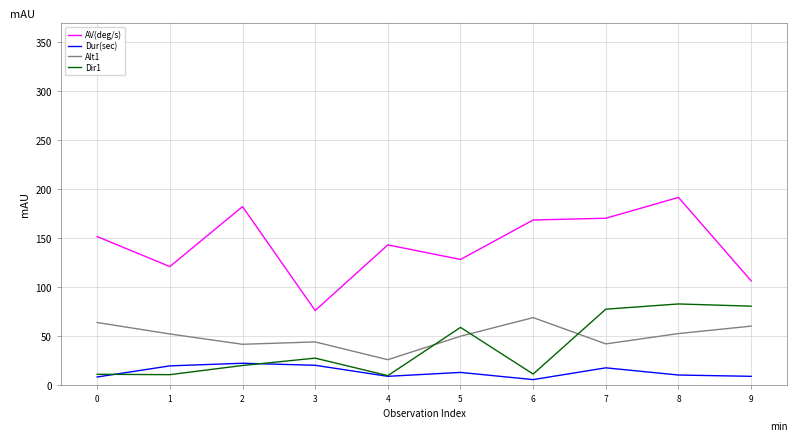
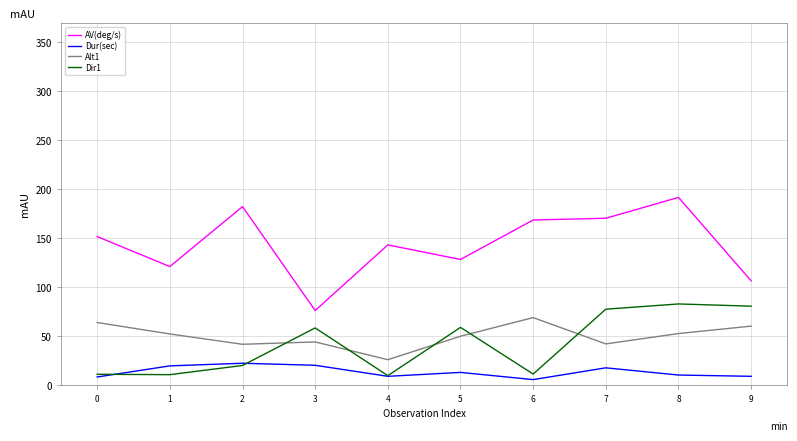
  {
    "AV(deg/s)": {
      "0": 150,
      "1": 120,
      "2": 180,
      "3": 80,
      "4": 140,
      "5": 130,
      "6": 170,
      "7": 170,
      "8": 190,
      "9": 110
    },
    "Dur(sec)": {
      "0": 10,
      "1": 20,
      "3": 20,
      "5": 10,
      "6": 10,
      "7": 20,
      "8": 10,
      "9": 10
    },
    "Alt1": {
      "0": 60,
      "1": 50,
      "2": 40,
      "3": 40,
      "4": 30,
      "5": 50,
      "6": 70,
      "7": 40,
      "8": 50,
      "9": 60
    },
    "Dir1": {
      "0": 10,
      "1": 10,
-     "3": 30,
+     "3": 60,
      "5": 60,
      "6": 10,
      "7": 80,
      "8": 80,
      "9": 80
    }
  }
